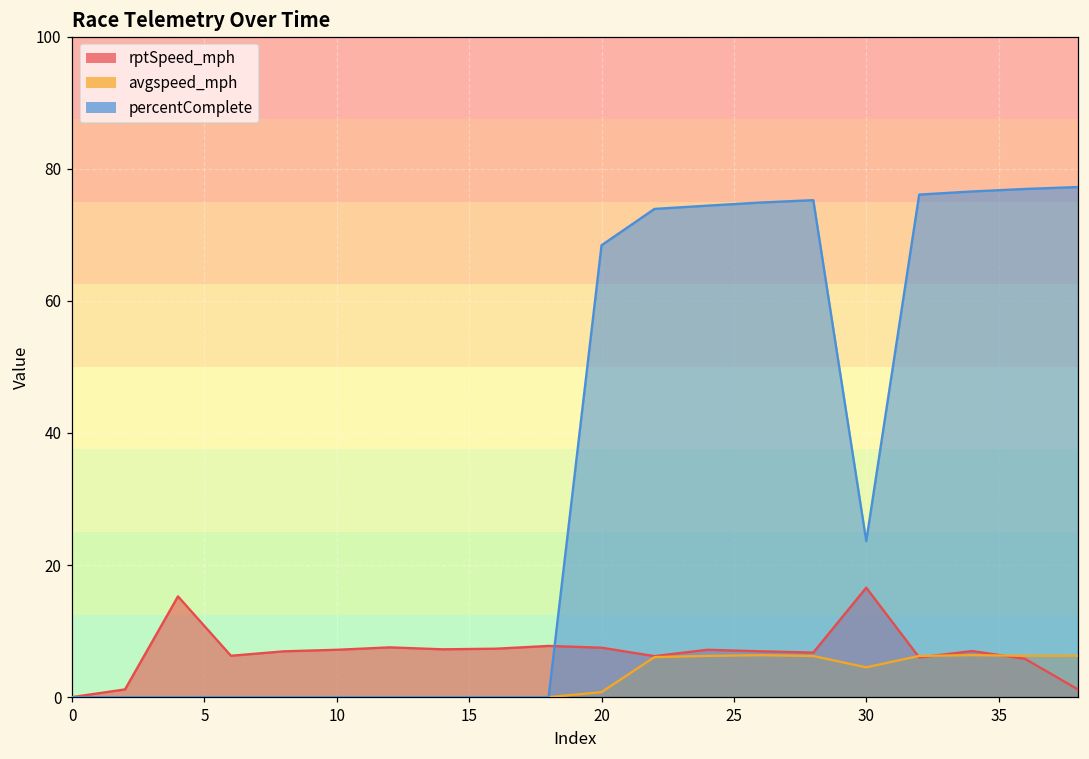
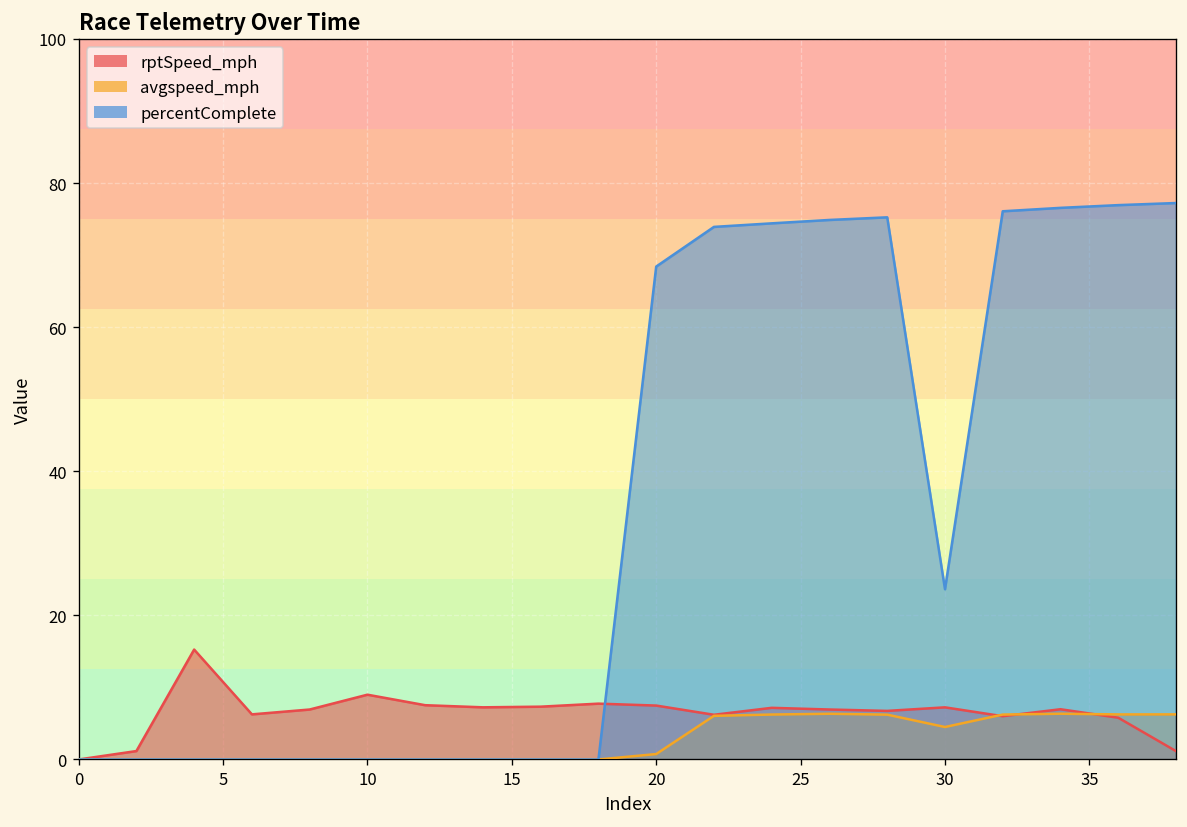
  {
    "rptSpeed_mph": {
-     "10": 7,
+     "10": 9,
      "20": 7,
-     "30": 17
+     "30": 7
    },
    "avgspeed_mph": {
      "20": 1,
      "30": 5
    },
    "percentComplete": {
      "20": 68,
      "30": 24
    }
  }
